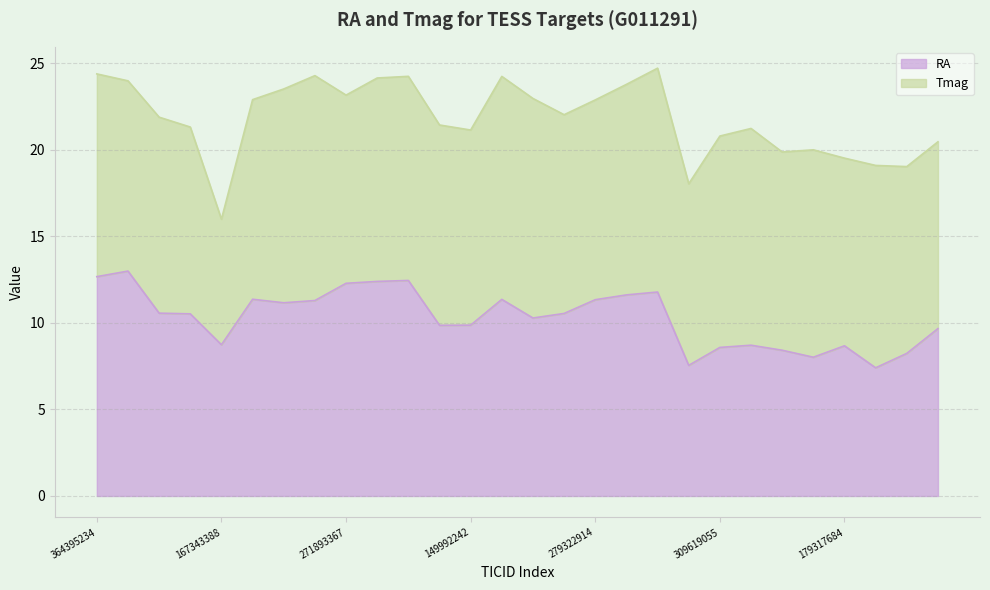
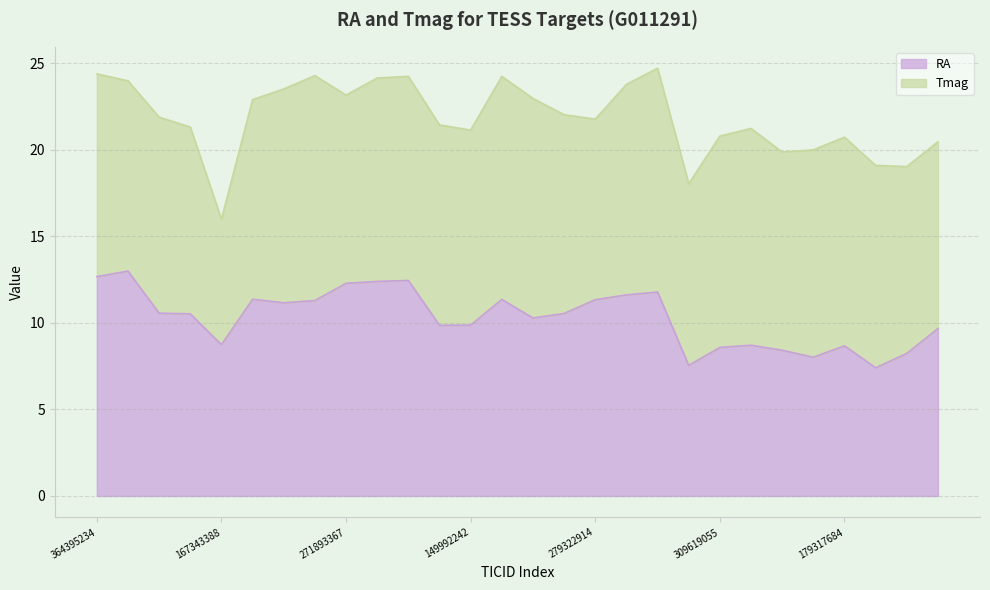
  {
    "RA": {
      "364395234": 12.7,
      "167343388": 8.7,
      "271893367": 12.3,
      "149992242": 9.9,
      "279322914": 11.3,
      "309619055": 8.6,
      "179317684": 8.7
    },
    "Tmag": {
      "364395234": 11.7,
      "167343388": 7.3,
      "271893367": 10.9,
      "149992242": 11.3,
-     "279322914": 11.5,
+     "279322914": 10.4,
      "309619055": 12.2,
-     "179317684": 10.8
+     "179317684": 12.1
    }
  }
